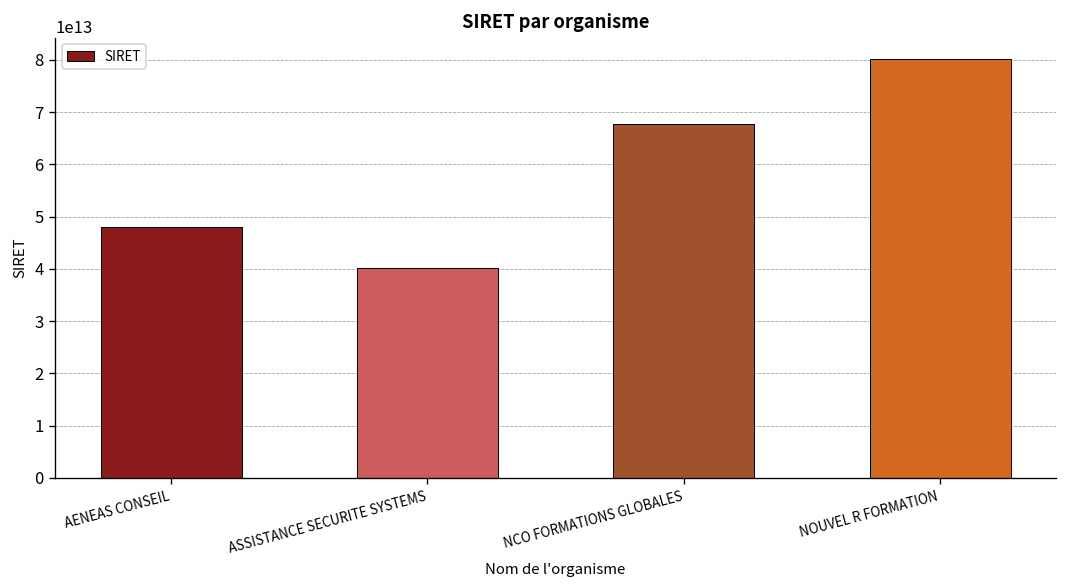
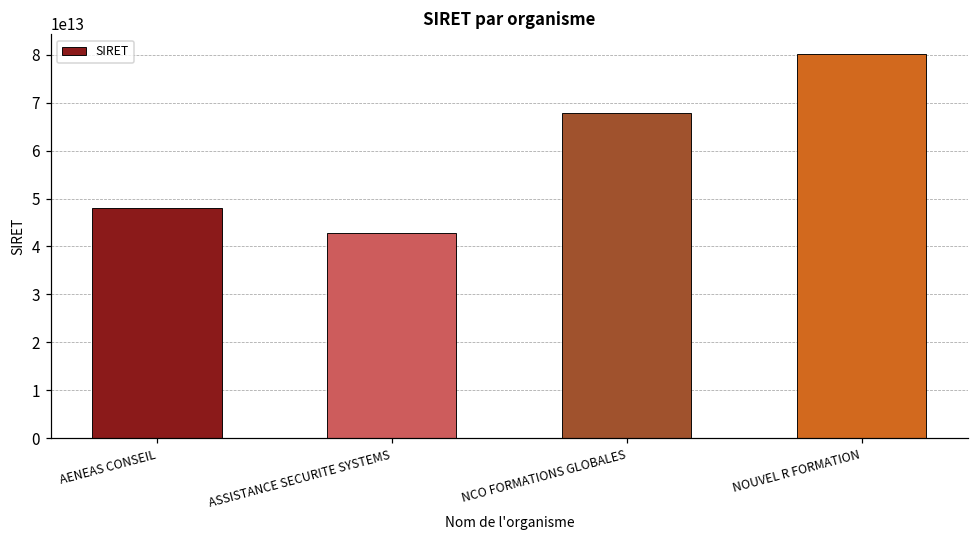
  {
    "AENEAS CONSEIL": 48000000000000,
-   "ASSISTANCE SECURITE SYSTEMS": 40000000000000,
+   "ASSISTANCE SECURITE SYSTEMS": 43000000000000,
    "NCO FORMATIONS GLOBALES": 68000000000000,
    "NOUVEL R FORMATION": 80000000000000
  }
